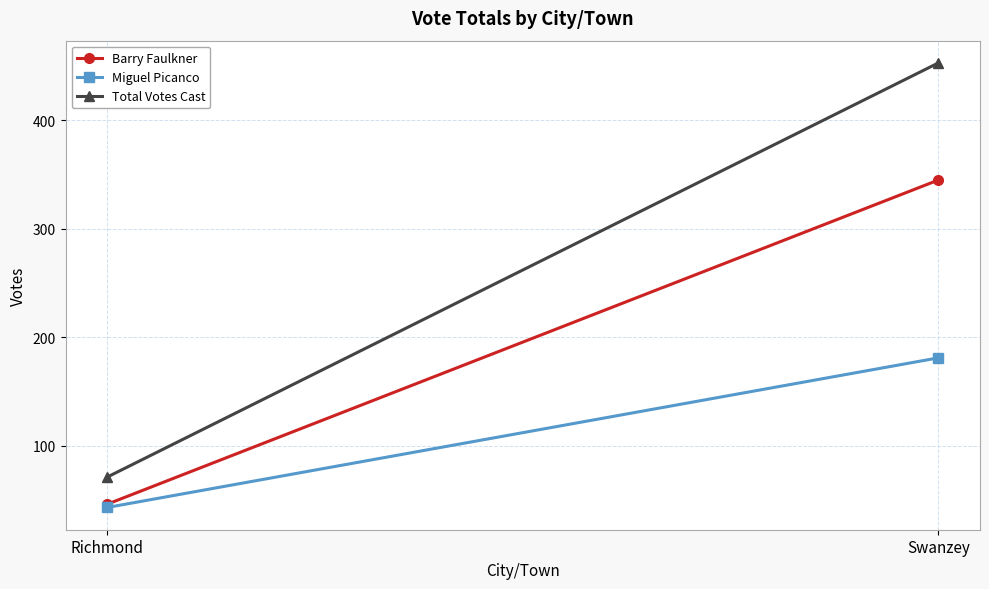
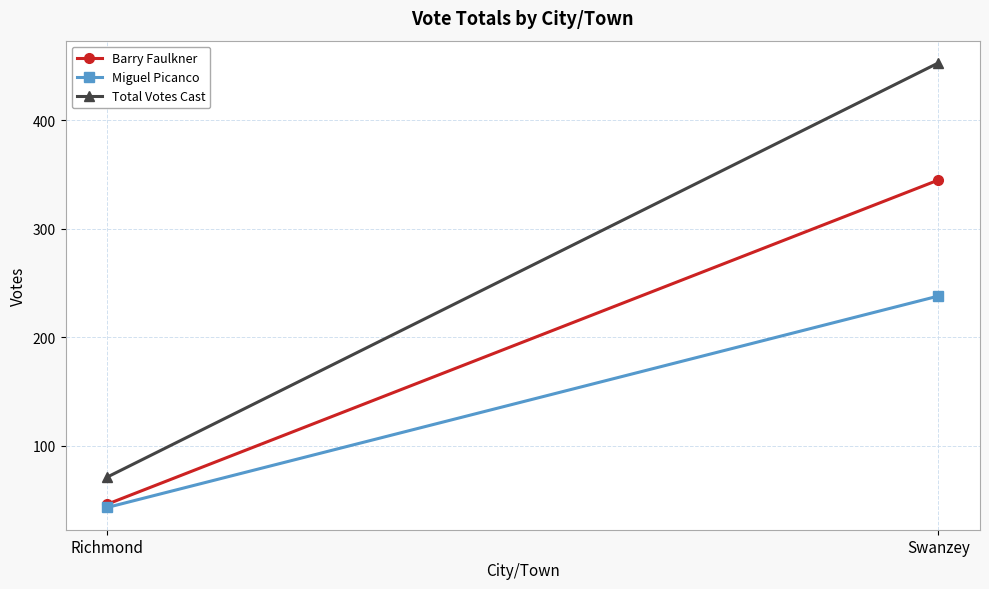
  {
    "Barry Faulkner": {
      "Richmond": 46,
      "Swanzey": 345
    },
    "Miguel Picanco": {
      "Richmond": 43,
-     "Swanzey": 181
+     "Swanzey": 238
    },
    "Total Votes Cast": {
      "Richmond": 71,
      "Swanzey": 453
    }
  }
